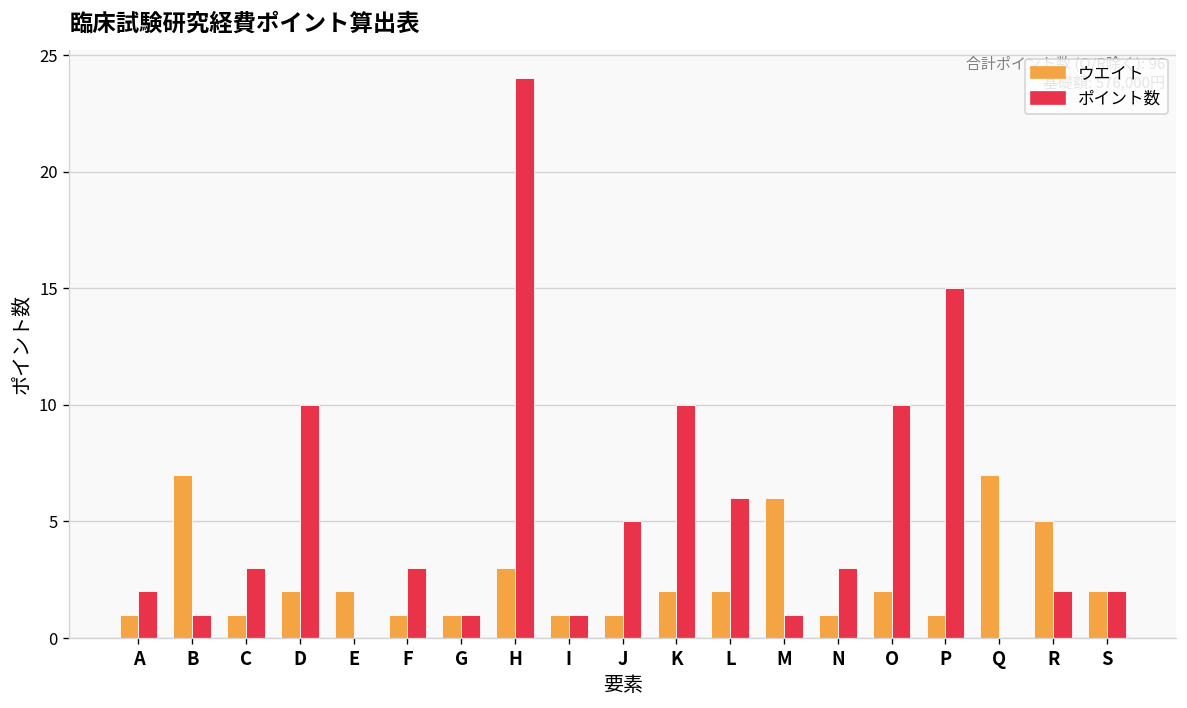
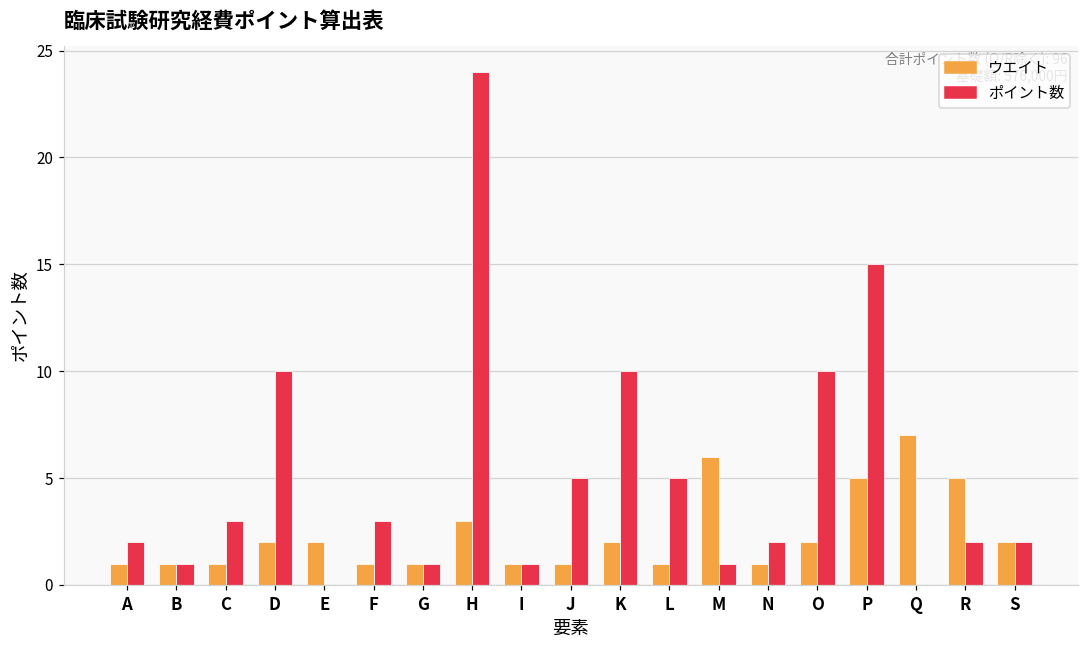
  {
    "ウエイト": {
      "A": 1,
-     "B": 7,
+     "B": 1,
      "C": 1,
      "D": 2,
      "E": 2,
      "F": 1,
      "G": 1,
      "H": 3,
      "I": 1,
      "J": 1,
      "K": 2,
-     "L": 2,
+     "L": 1,
      "M": 6,
      "N": 1,
      "O": 2,
-     "P": 1,
+     "P": 5,
      "Q": 7,
      "R": 5,
      "S": 2
    },
    "ポイント数": {
      "A": 2,
      "B": 1,
      "C": 3,
      "D": 10,
      "E": 0,
      "F": 3,
      "G": 1,
      "H": 24,
      "I": 1,
      "J": 5,
      "K": 10,
-     "L": 6,
+     "L": 5,
      "M": 1,
-     "N": 3,
+     "N": 2,
      "O": 10,
      "P": 15,
      "Q": 0,
      "R": 2,
      "S": 2
    }
  }
